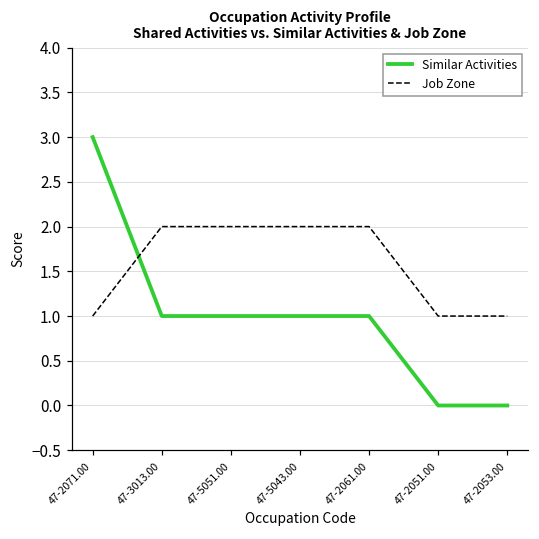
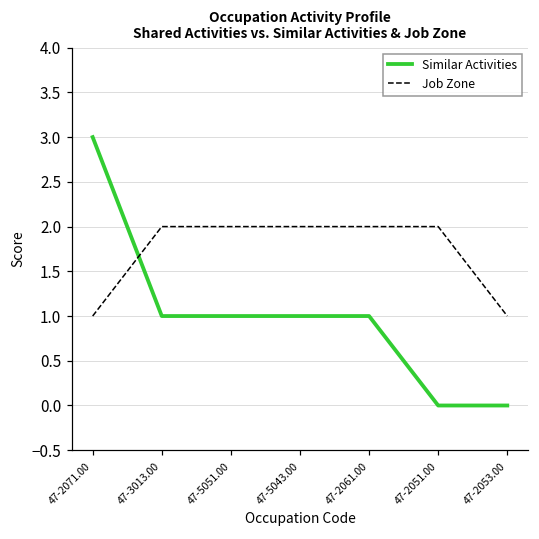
  {
    "Similar Activities": {
      "47-2071.00": 3,
      "47-3013.00": 1,
      "47-5051.00": 1,
      "47-5043.00": 1,
      "47-2061.00": 1,
      "47-2051.00": 0,
      "47-2053.00": 0
    },
    "Job Zone": {
      "47-2071.00": 1,
      "47-3013.00": 2,
      "47-5051.00": 2,
      "47-5043.00": 2,
      "47-2061.00": 2,
-     "47-2051.00": 1,
+     "47-2051.00": 2,
      "47-2053.00": 1
    }
  }
